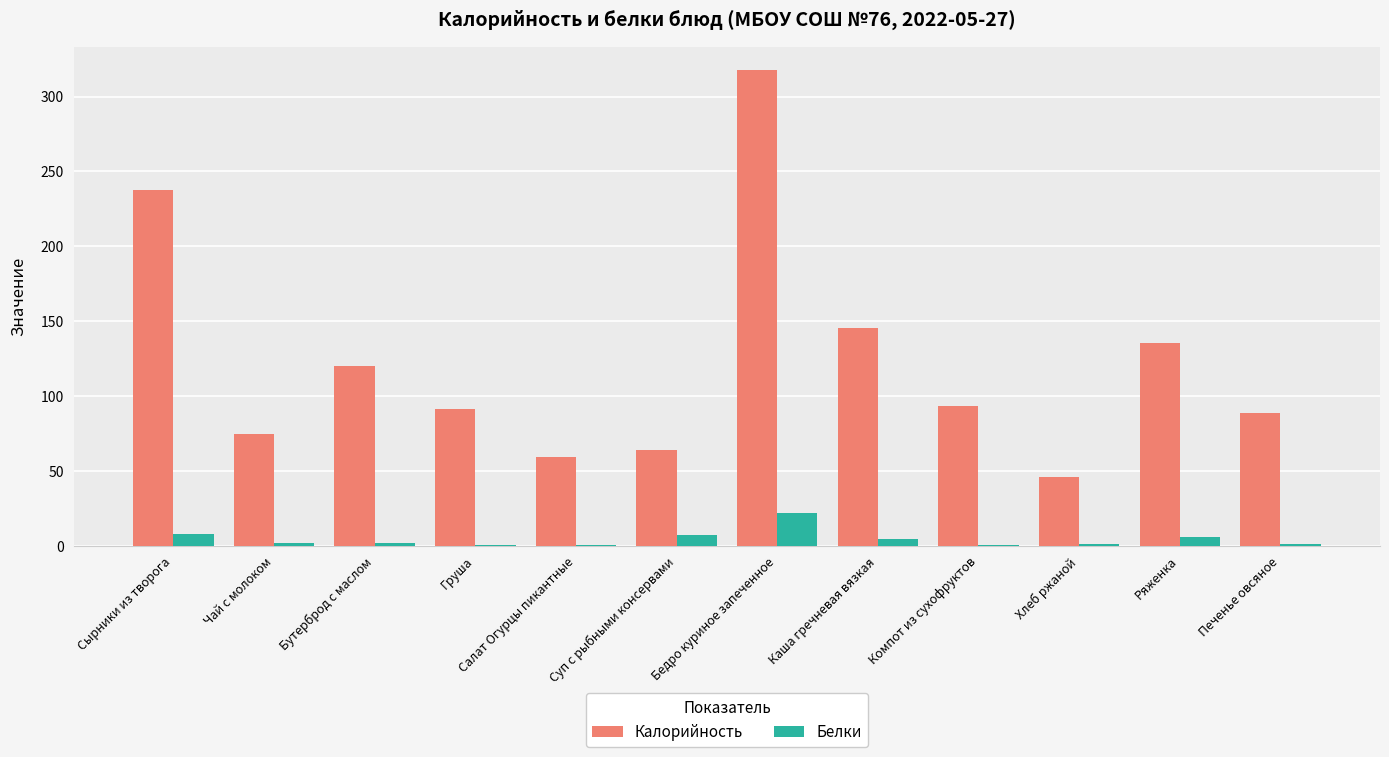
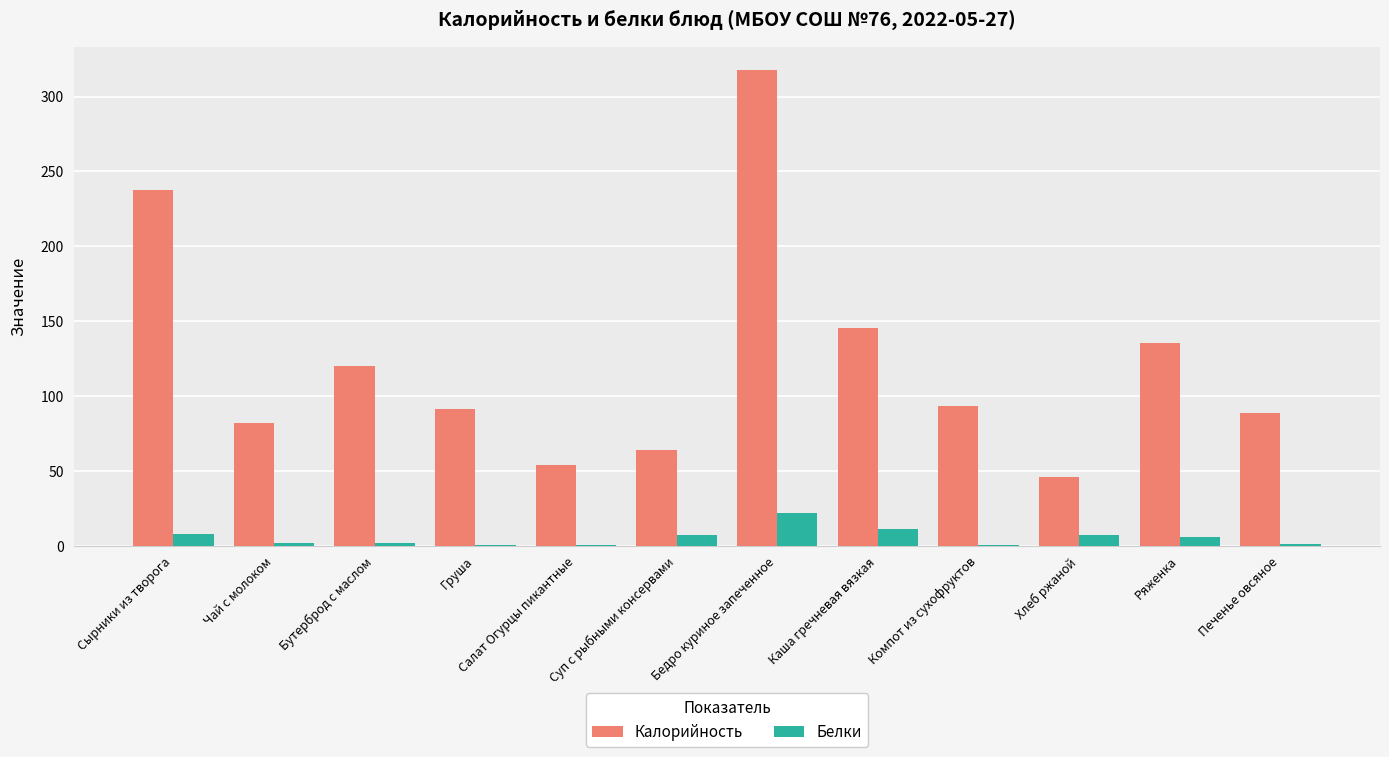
  {
    "Калорийность": {
      "Сырники из творога": 238,
-     "Чай с молоком": 74,
+     "Чай с молоком": 82,
      "Бутерброд с маслом": 120,
      "Груша": 91,
-     "Салат Огурцы пикантные": 60,
+     "Салат Огурцы пикантные": 54,
      "Суп с рыбными консервами": 64,
      "Бедро куриное запеченное": 318,
      "Каша гречневая вязкая": 145,
      "Компот из сухофруктов": 93,
      "Хлеб ржаной": 46,
      "Ряженка": 136,
      "Печенье овсяное": 89
    },
    "Белки": {
      "Сырники из творога": 8,
      "Бутерброд с маслом": 2,
      "Суп с рыбными консервами": 7,
      "Бедро куриное запеченное": 22,
-     "Каша гречневая вязкая": 5,
-     "Хлеб ржаной": 1,
+     "Каша гречневая вязкая": 11,
+     "Хлеб ржаной": 7,
      "Ряженка": 6
    }
  }
